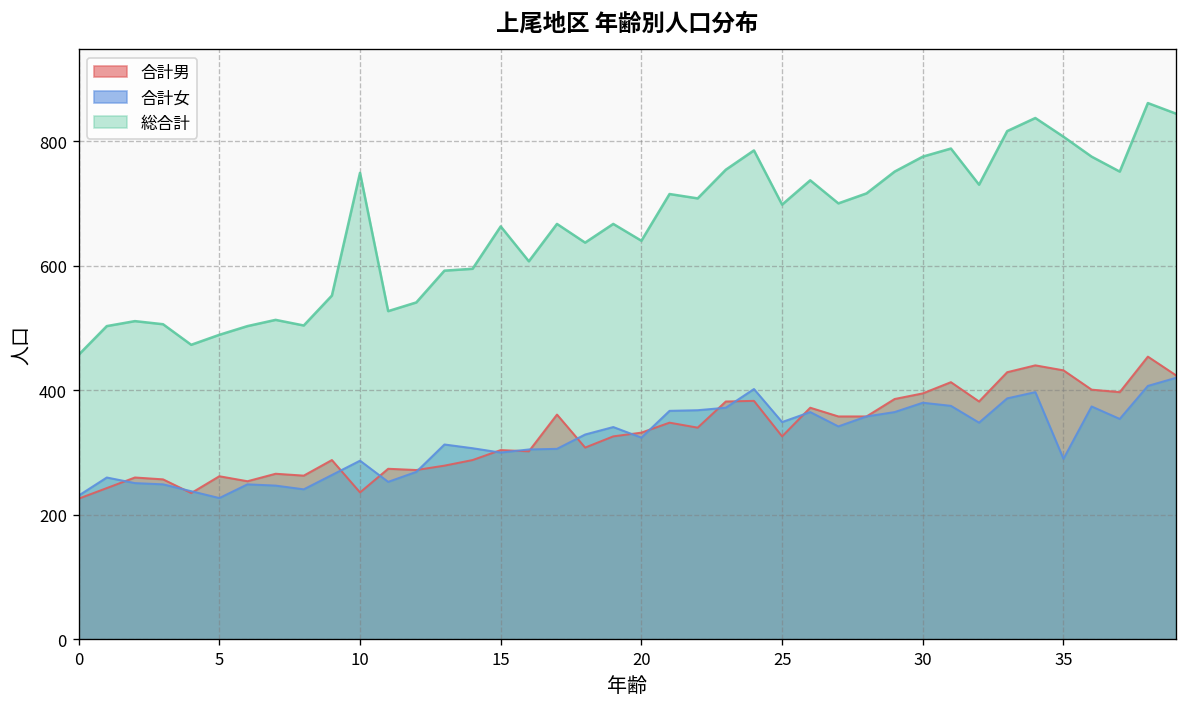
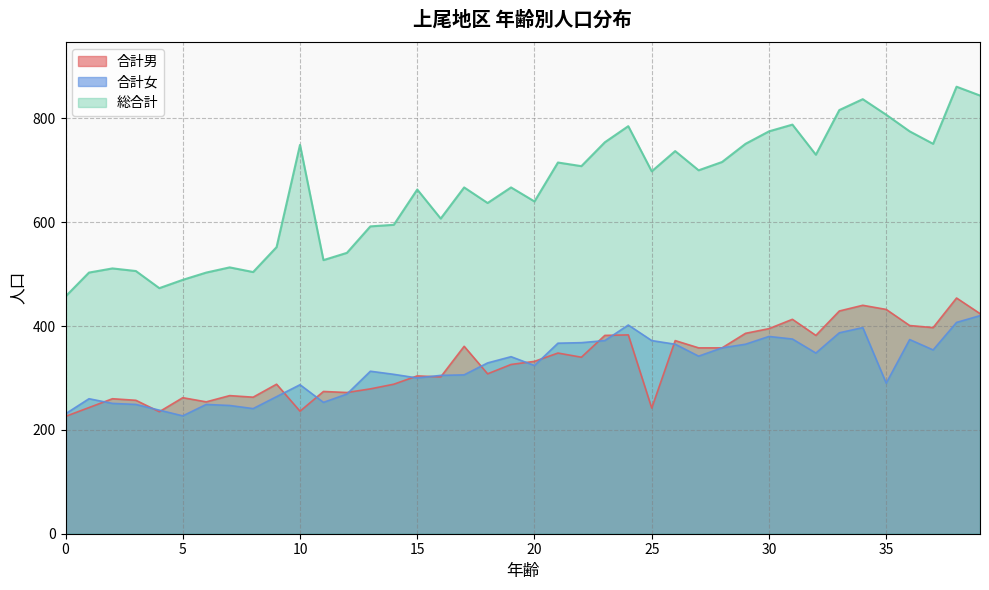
  {
    "合計男": {
      "0": 230,
      "5": 260,
      "10": 240,
      "20": 330,
-     "25": 330,
+     "25": 240,
      "30": 400,
      "35": 430
    },
    "合計女": {
      "0": 230,
      "5": 230,
      "10": 290,
      "20": 320,
-     "25": 350,
+     "25": 370,
      "30": 380,
      "35": 290
    },
    "総合計": {
      "0": 460,
      "5": 490,
      "10": 750,
      "15": 660,
      "20": 640,
      "25": 700,
      "30": 780,
      "35": 810
    }
  }
